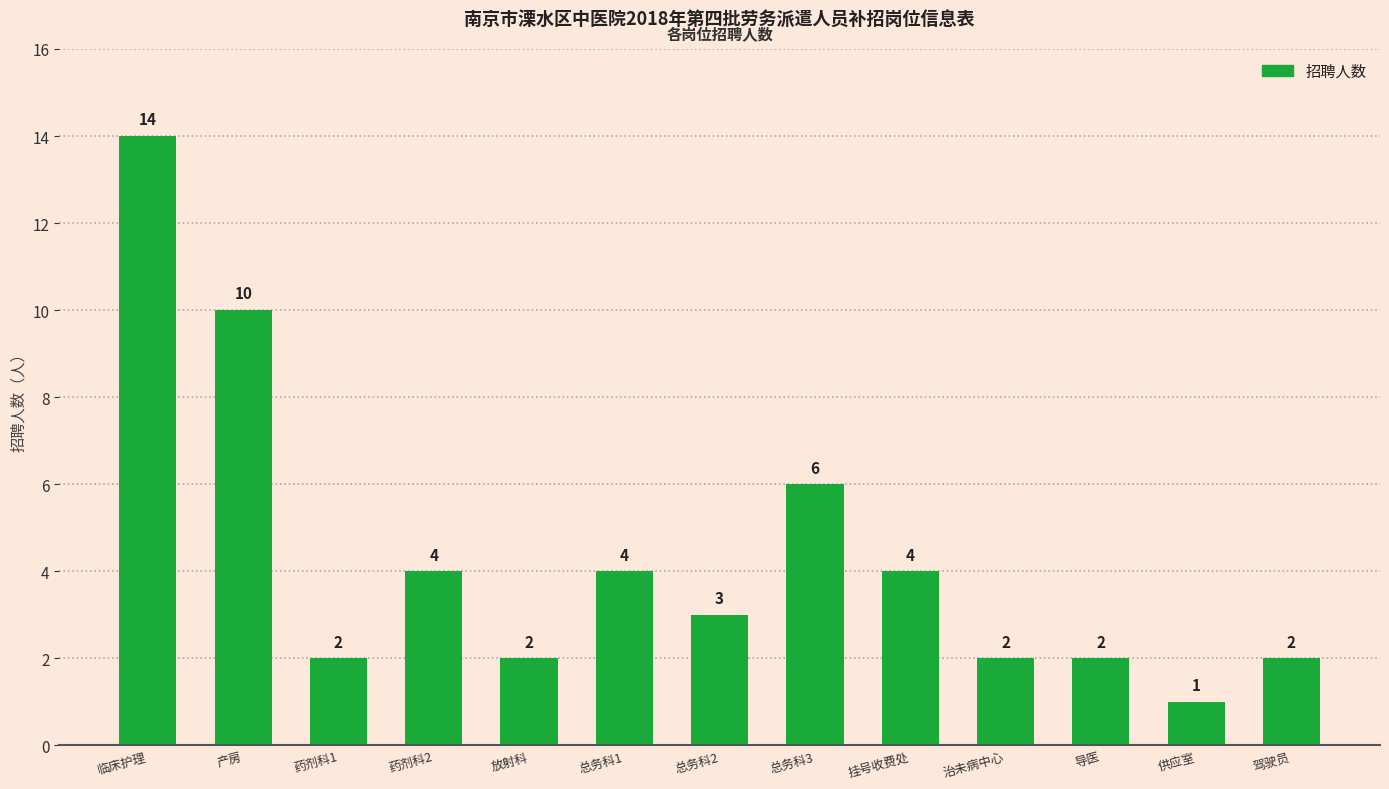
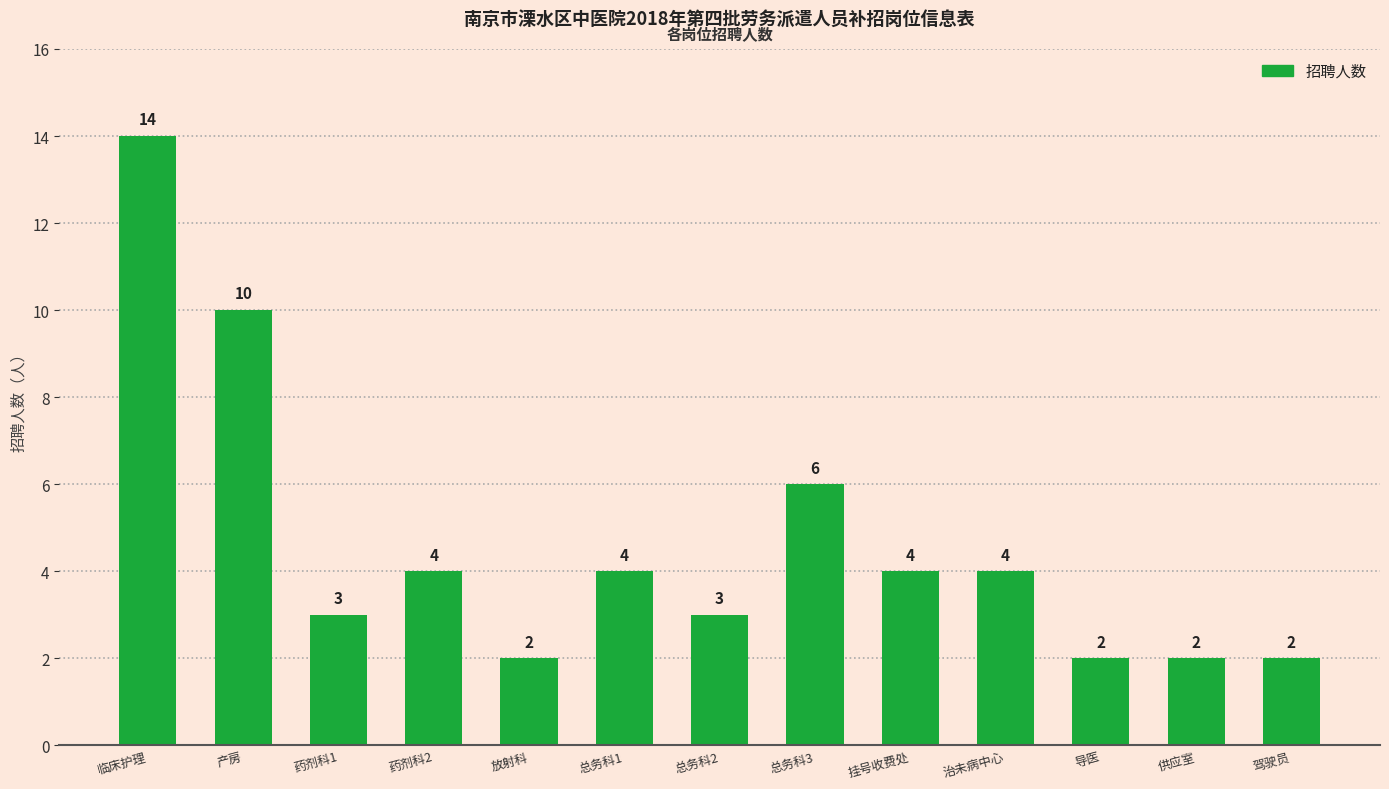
  {
    "临床护理": 14,
    "产房": 10,
-   "药剂科1": 2,
+   "药剂科1": 3,
    "药剂科2": 4,
    "放射科": 2,
    "总务科1": 4,
    "总务科2": 3,
    "总务科3": 6,
    "挂号收费处": 4,
-   "治未病中心": 2,
+   "治未病中心": 4,
    "导医": 2,
-   "供应室": 1,
+   "供应室": 2,
    "驾驶员": 2
  }
